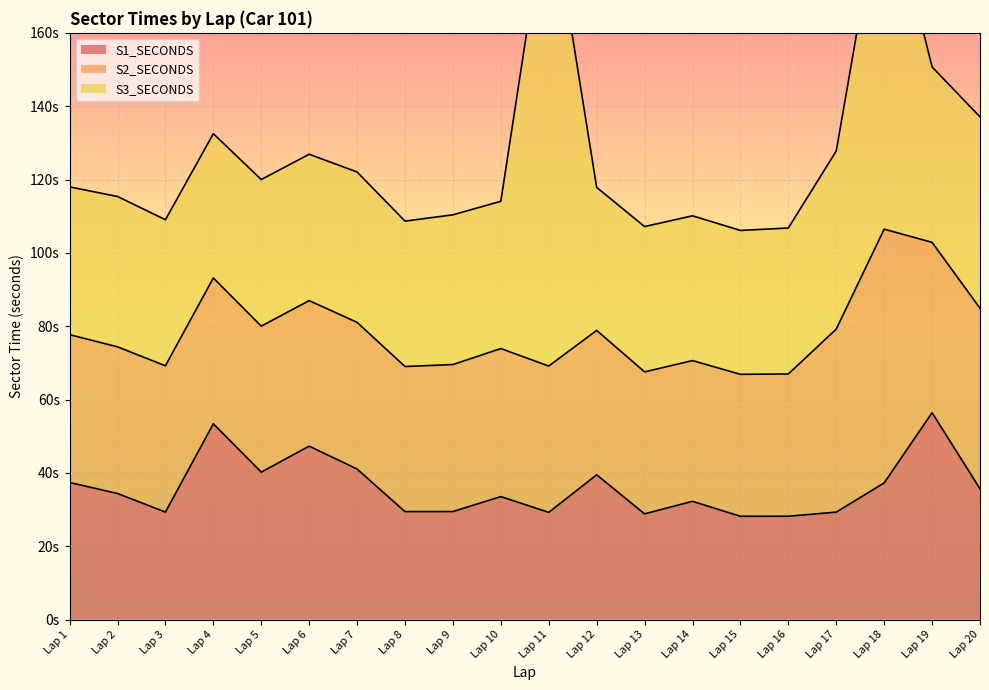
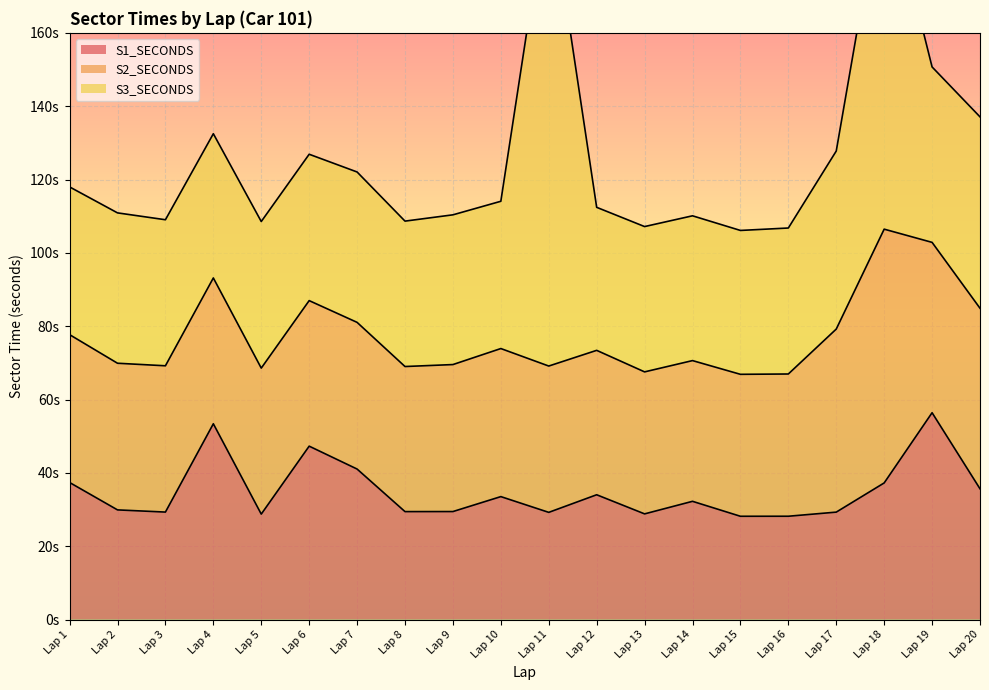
  {
    "S1_SECONDS": {
      "Lap 1": "37s",
-     "Lap 2": "34s",
+     "Lap 2": "30s",
      "Lap 3": "29s",
      "Lap 4": "53s",
-     "Lap 5": "40s",
+     "Lap 5": "29s",
      "Lap 6": "47s",
      "Lap 7": "41s",
      "Lap 8": "29s",
      "Lap 9": "29s",
      "Lap 10": "34s",
      "Lap 11": "29s",
-     "Lap 12": "39s",
+     "Lap 12": "34s",
      "Lap 13": "29s",
      "Lap 14": "32s",
      "Lap 15": "28s",
      "Lap 16": "28s",
      "Lap 17": "29s",
      "Lap 18": "37s",
      "Lap 19": "56s",
      "Lap 20": "36s"
    }
  }
